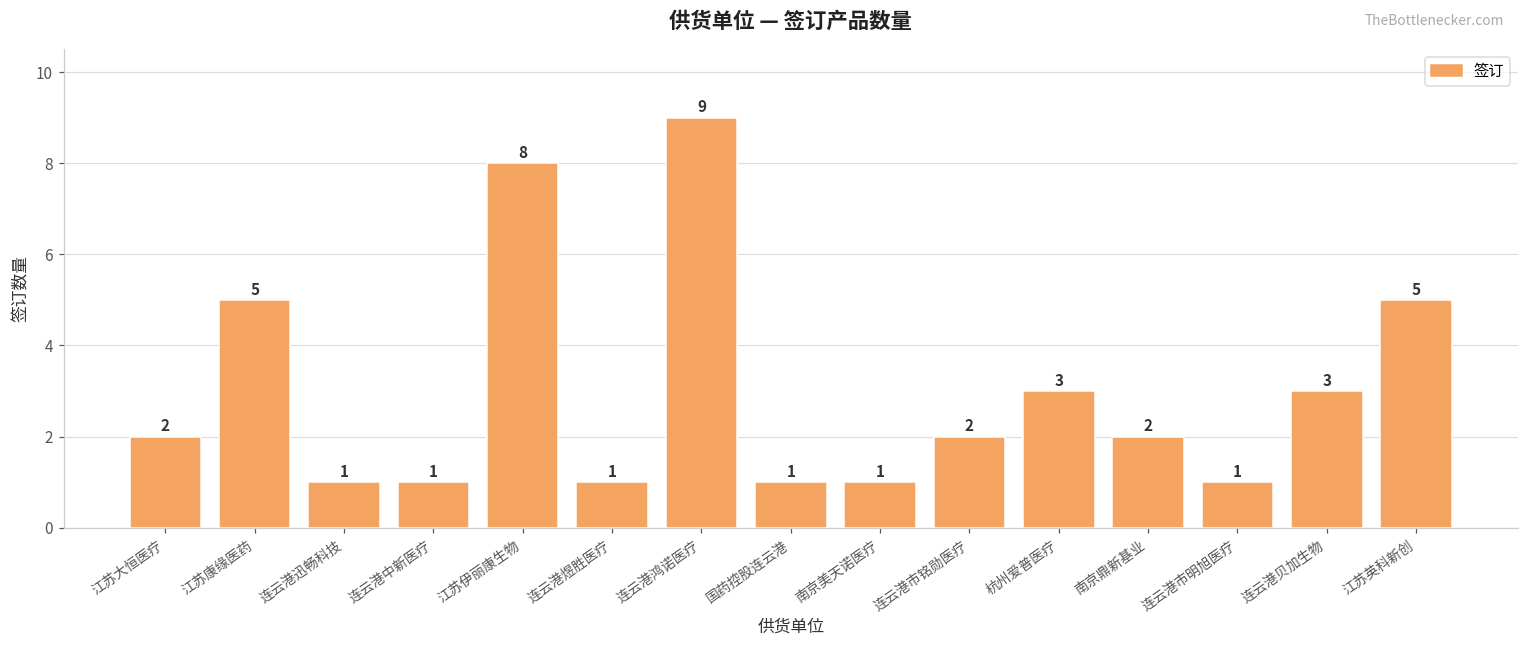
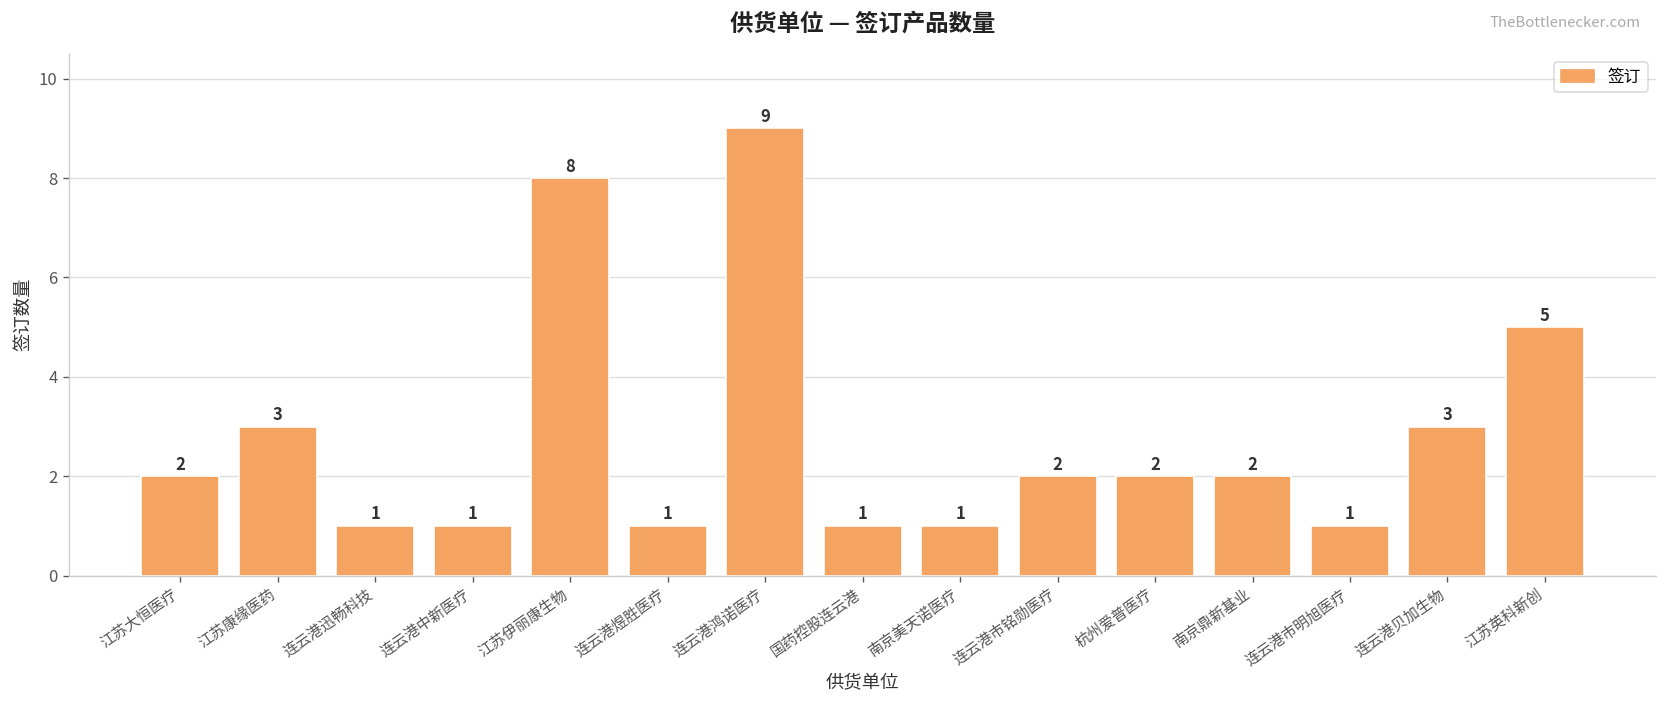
  {
    "江苏大恒医疗": 2,
-   "江苏康缘医药": 5,
+   "江苏康缘医药": 3,
    "连云港迅畅科技": 1,
    "连云港中新医疗": 1,
    "江苏伊丽康生物": 8,
    "连云港煜胜医疗": 1,
    "连云港鸿诺医疗": 9,
    "国药控股连云港": 1,
    "南京美天诺医疗": 1,
    "连云港市铭勋医疗": 2,
-   "杭州爱普医疗": 3,
+   "杭州爱普医疗": 2,
    "南京鼎新基业": 2,
    "连云港市明旭医疗": 1,
    "连云港贝加生物": 3,
    "江苏英科新创": 5
  }
